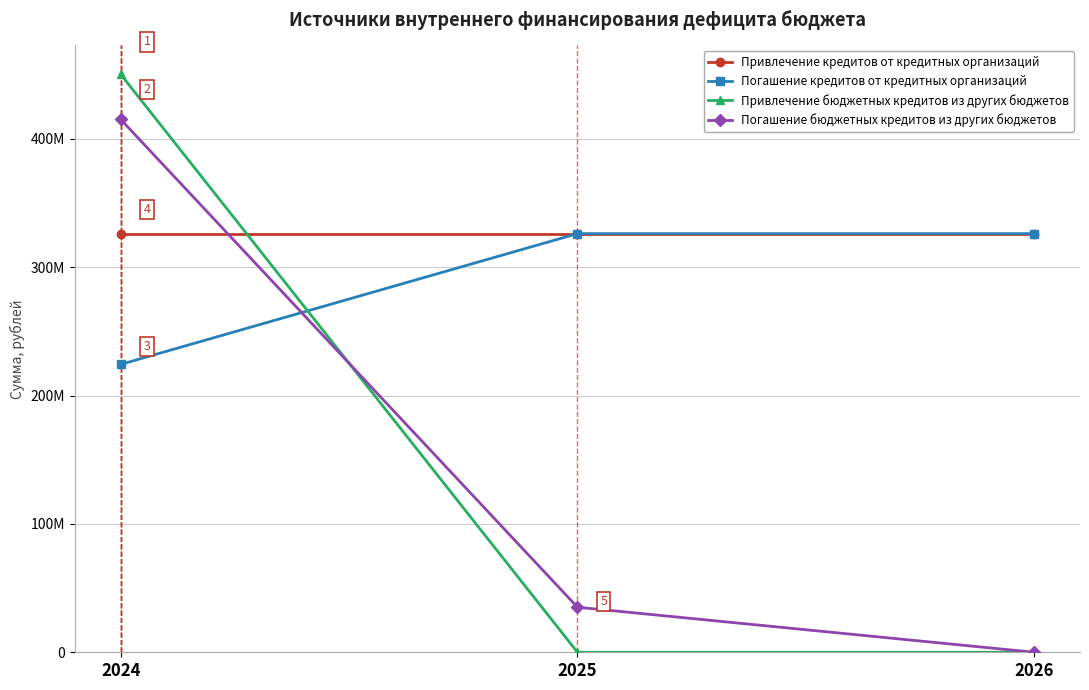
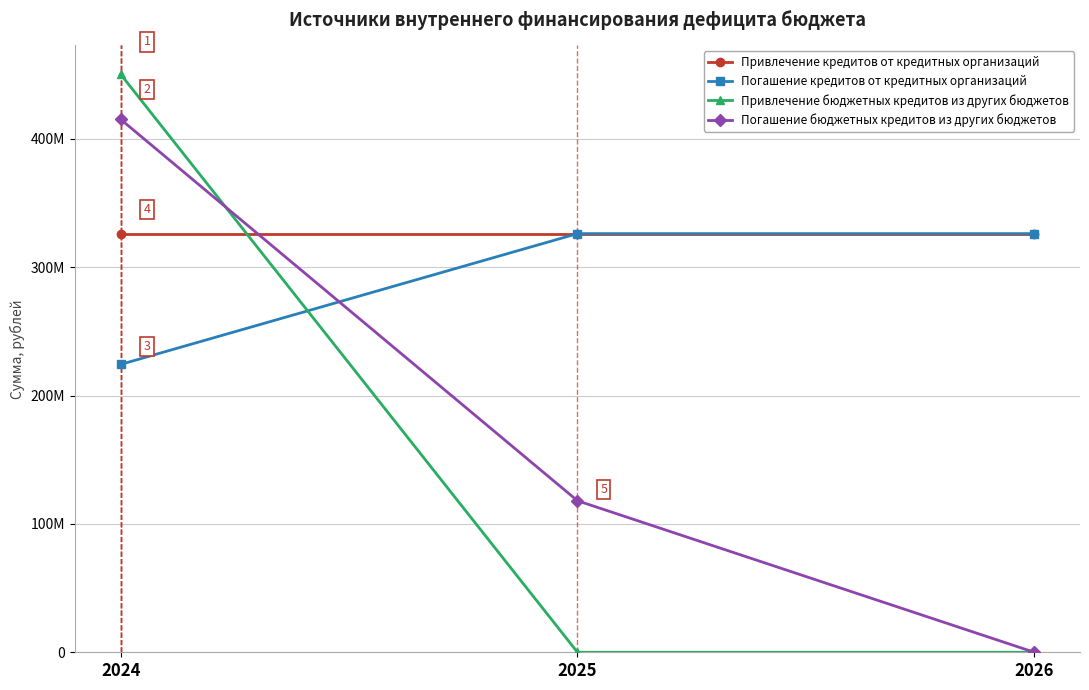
  {
    "Привлечение кредитов от кредитных организаций": {
      "2024": 326000000
    },
    "Погашение кредитов от кредитных организаций": {
      "2024": 224000000
    },
    "Привлечение бюджетных кредитов из других бюджетов": {
      "2025": 0
    },
    "Погашение бюджетных кредитов из других бюджетов": {
      "2024": 415000000,
-     "2025": 35000000
+     "2025": 118000000
    }
  }
